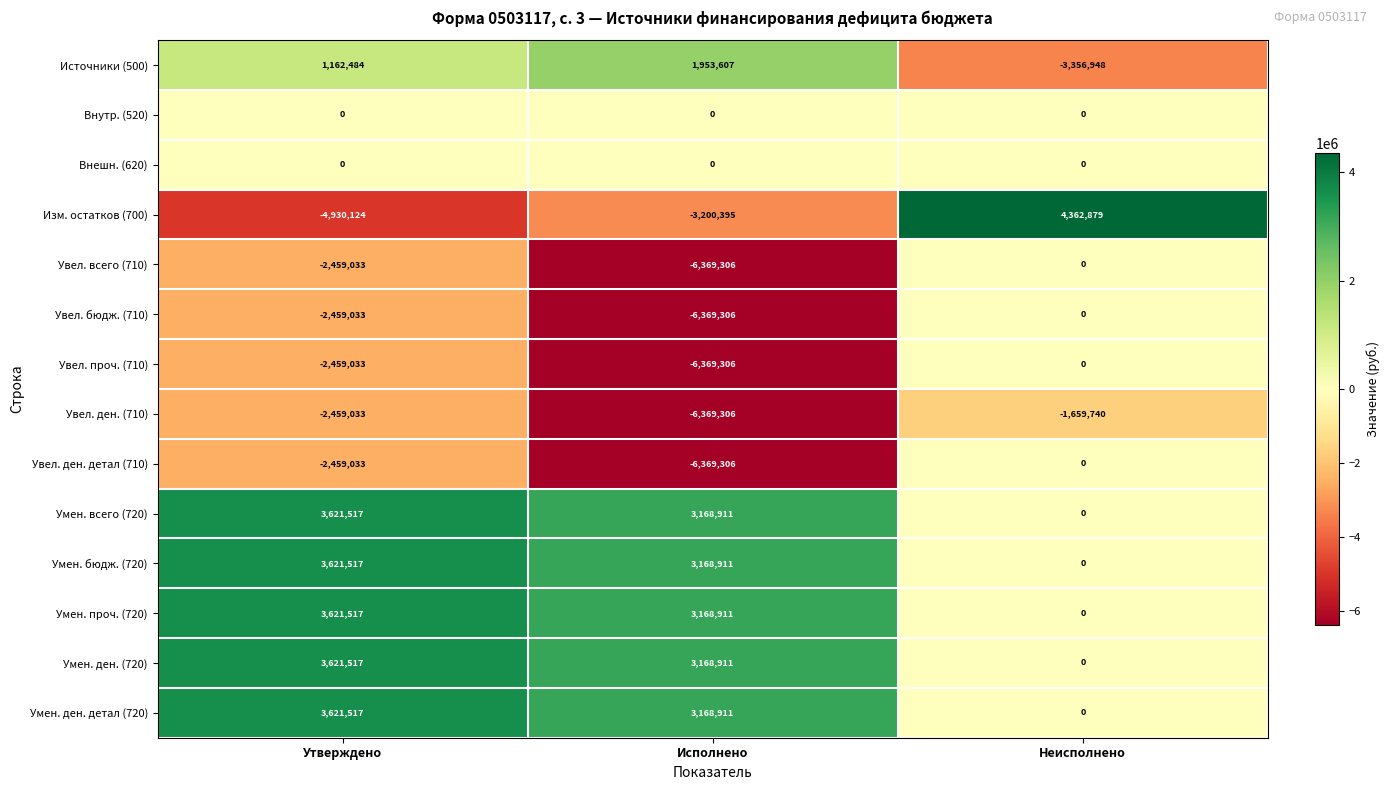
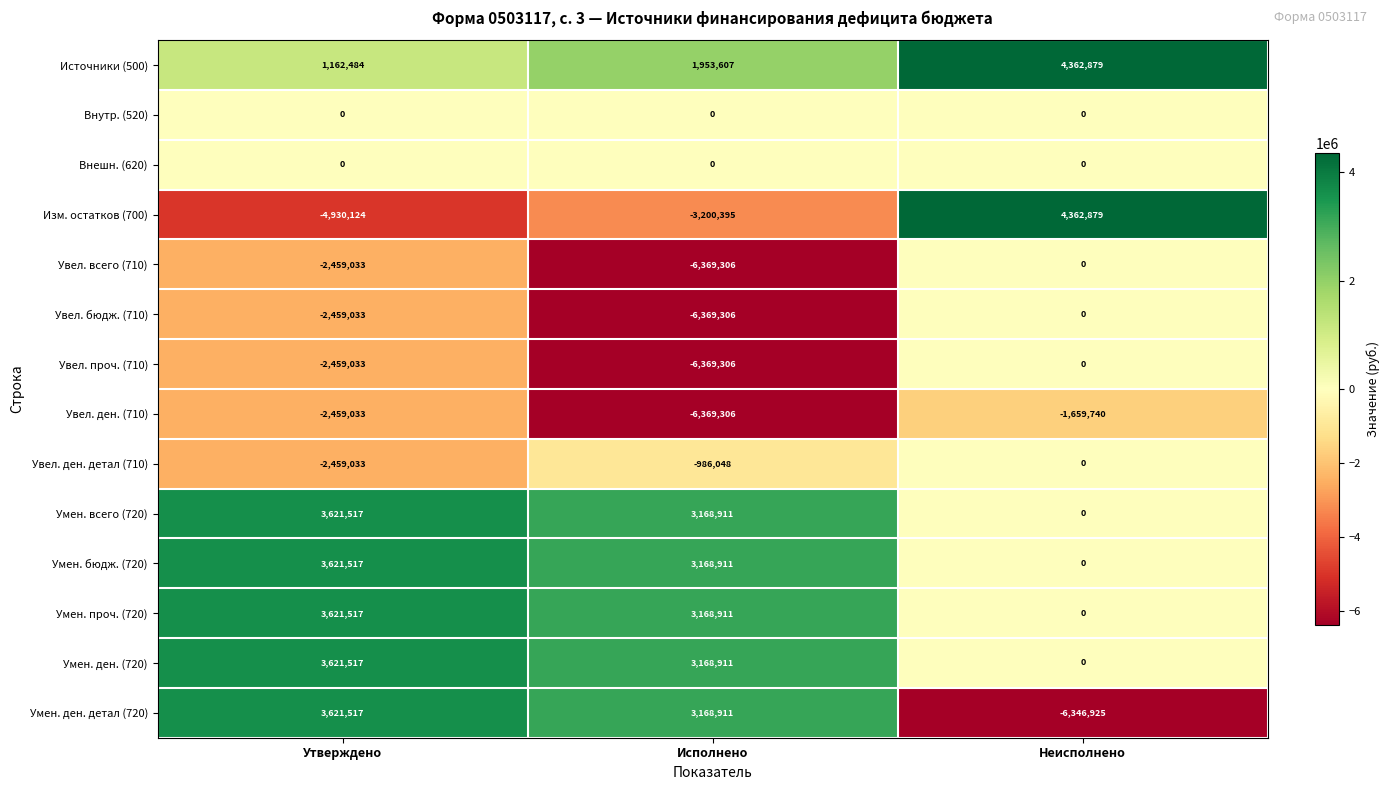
  {
    "Источники (500)": {
      "Утверждено": "1,162,484",
      "Исполнено": "1,953,607",
-     "Неисполнено": "-3,356,948"
+     "Неисполнено": "4,362,879"
    },
    "Внутр. (520)": {
      "Утверждено": "0",
      "Исполнено": "0",
      "Неисполнено": "0"
    },
    "Внешн. (620)": {
      "Утверждено": "0",
      "Исполнено": "0",
      "Неисполнено": "0"
    },
    "Изм. остатков (700)": {
      "Утверждено": "-4,930,124",
      "Исполнено": "-3,200,395",
      "Неисполнено": "4,362,879"
    },
    "Увел. всего (710)": {
      "Утверждено": "-2,459,033",
      "Исполнено": "-6,369,306",
      "Неисполнено": "0"
    },
    "Увел. бюдж. (710)": {
      "Утверждено": "-2,459,033",
      "Исполнено": "-6,369,306",
      "Неисполнено": "0"
    },
    "Увел. проч. (710)": {
      "Утверждено": "-2,459,033",
      "Исполнено": "-6,369,306",
      "Неисполнено": "0"
    },
    "Увел. ден. (710)": {
      "Утверждено": "-2,459,033",
      "Исполнено": "-6,369,306",
      "Неисполнено": "-1,659,740"
    },
    "Увел. ден. детал (710)": {
      "Утверждено": "-2,459,033",
-     "Исполнено": "-6,369,306",
+     "Исполнено": "-986,048",
      "Неисполнено": "0"
    },
    "Умен. всего (720)": {
      "Утверждено": "3,621,517",
      "Исполнено": "3,168,911",
      "Неисполнено": "0"
    },
    "Умен. бюдж. (720)": {
      "Утверждено": "3,621,517",
      "Исполнено": "3,168,911",
      "Неисполнено": "0"
    },
    "Умен. проч. (720)": {
      "Утверждено": "3,621,517",
      "Исполнено": "3,168,911",
      "Неисполнено": "0"
    },
    "Умен. ден. (720)": {
      "Утверждено": "3,621,517",
      "Исполнено": "3,168,911",
      "Неисполнено": "0"
    },
    "Умен. ден. детал (720)": {
      "Утверждено": "3,621,517",
      "Исполнено": "3,168,911",
-     "Неисполнено": "0"
+     "Неисполнено": "-6,346,925"
    }
  }
